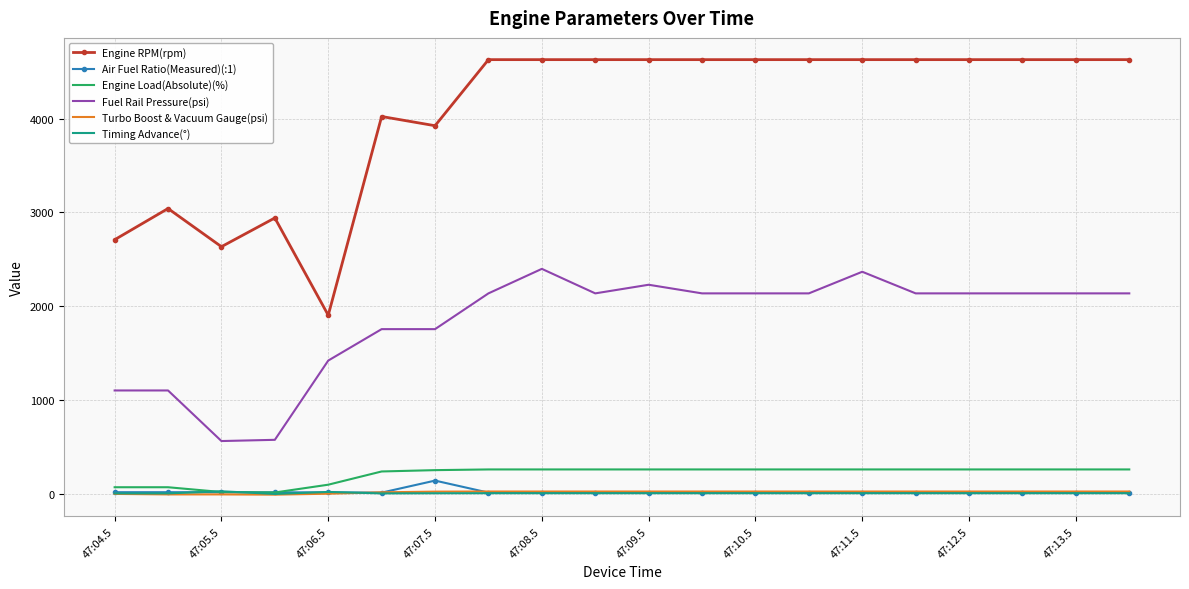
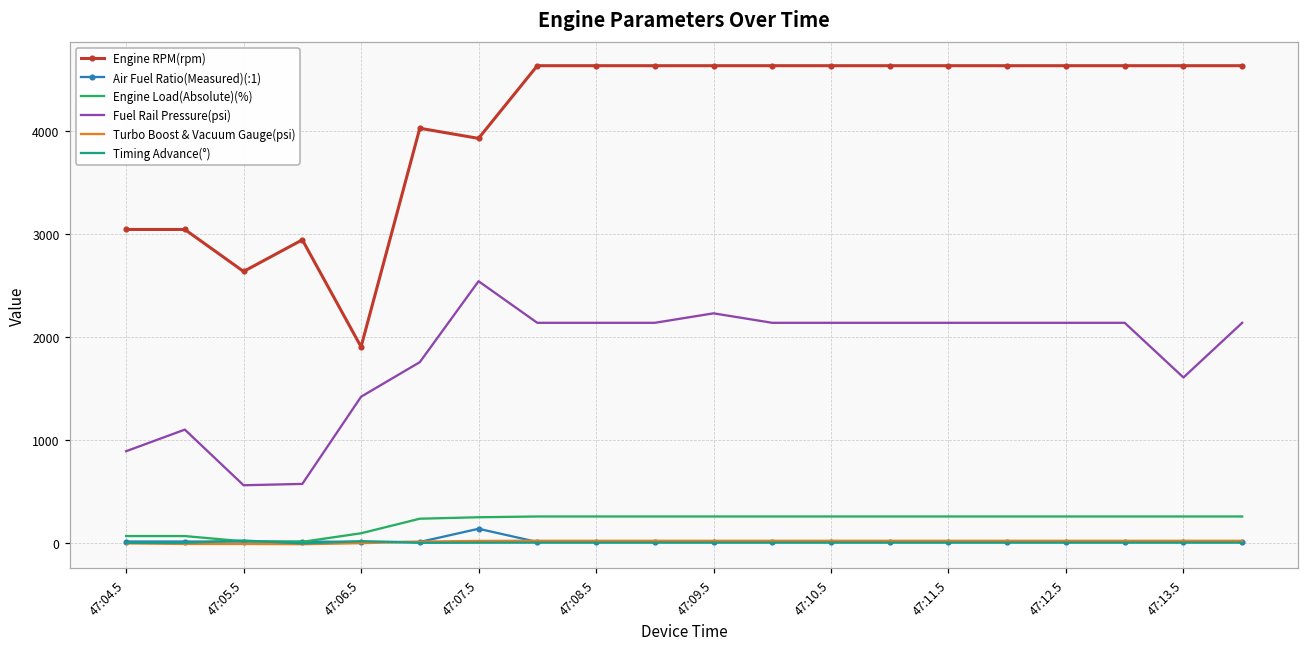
  {
    "Engine RPM(rpm)": {
-     "47:04.5": 2700,
+     "47:04.5": 3000,
      "47:05.5": 2600,
      "47:06.5": 1900,
      "47:07.5": 3900,
      "47:08.5": 4600,
      "47:09.5": 4600,
      "47:10.5": 4600,
      "47:11.5": 4600,
      "47:12.5": 4600,
      "47:13.5": 4600
    },
    "Air Fuel Ratio(Measured)(:1)": {
      "47:07.5": 100
    },
    "Fuel Rail Pressure(psi)": {
-     "47:04.5": 1100,
+     "47:04.5": 900,
      "47:05.5": 600,
      "47:06.5": 1400,
-     "47:07.5": 1800,
-     "47:08.5": 2400,
+     "47:07.5": 2500,
+     "47:08.5": 2100,
      "47:09.5": 2200,
      "47:10.5": 2100,
-     "47:11.5": 2400,
+     "47:11.5": 2100,
      "47:12.5": 2100,
-     "47:13.5": 2100
+     "47:13.5": 1600
    }
  }
